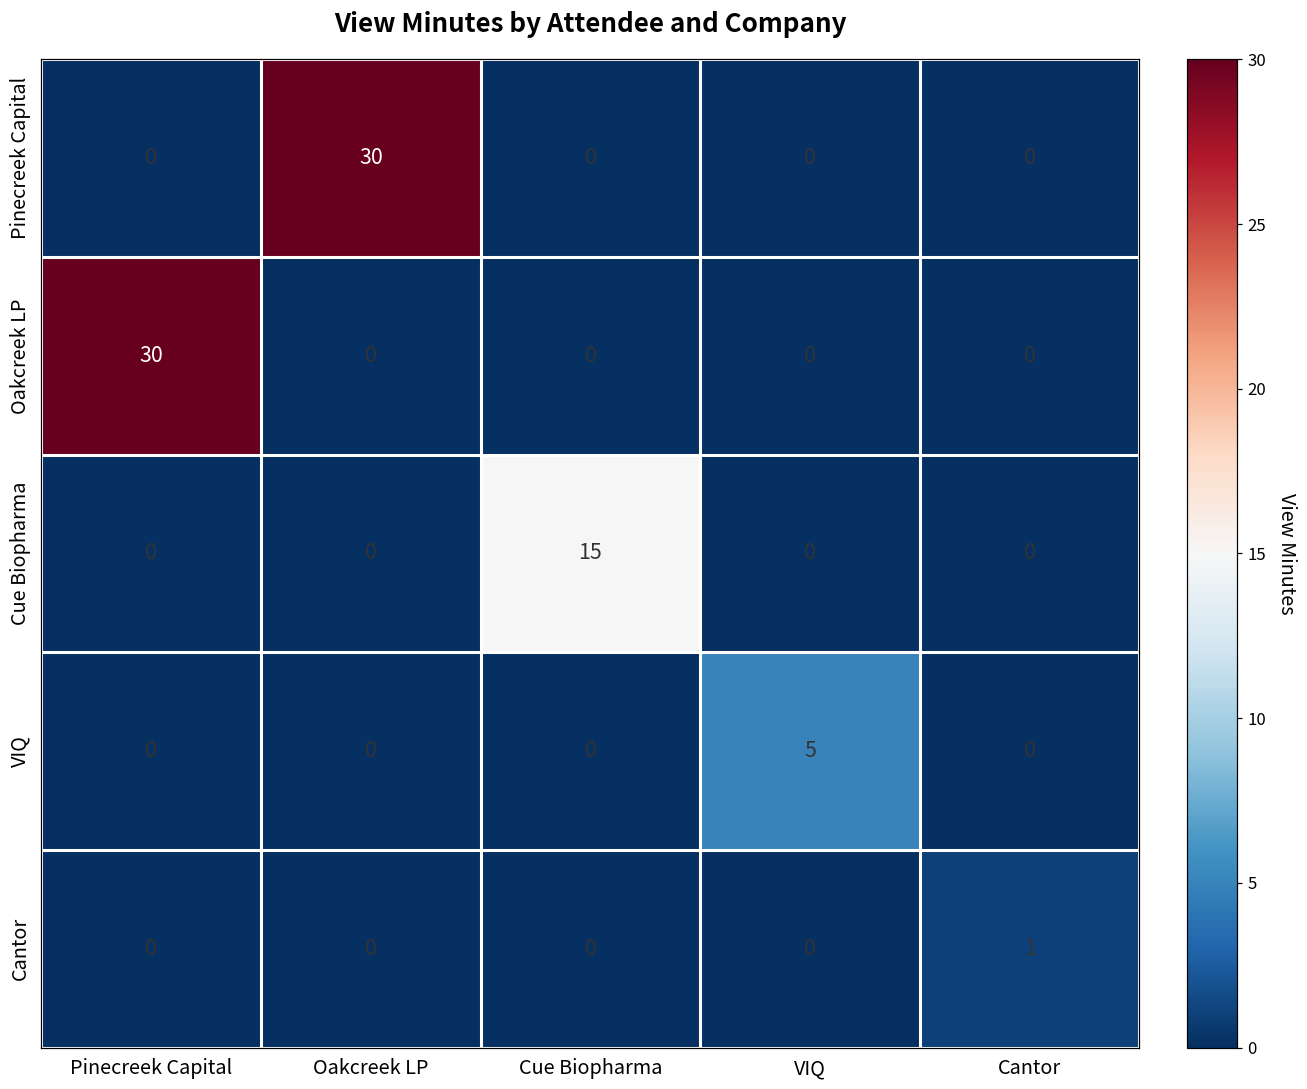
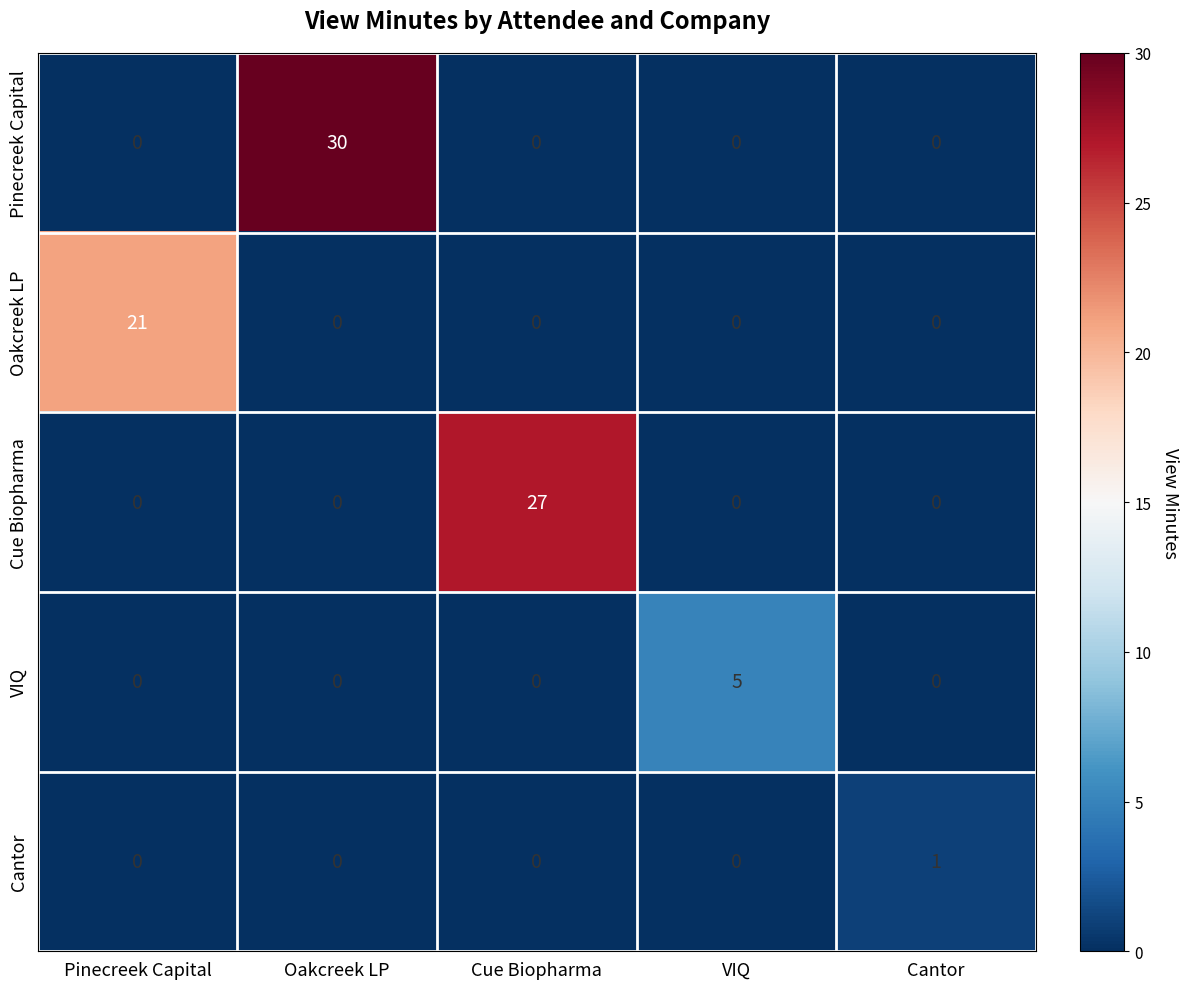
  {
    "Pinecreek Capital": {
      "Oakcreek LP": 30
    },
    "Oakcreek LP": {
-     "Pinecreek Capital": 30
+     "Pinecreek Capital": 21
    },
    "Cue Biopharma": {
-     "Cue Biopharma": 15
+     "Cue Biopharma": 27
    },
    "VIQ": {
      "VIQ": 5
    },
    "Cantor": {
      "Cantor": 1
    }
  }
